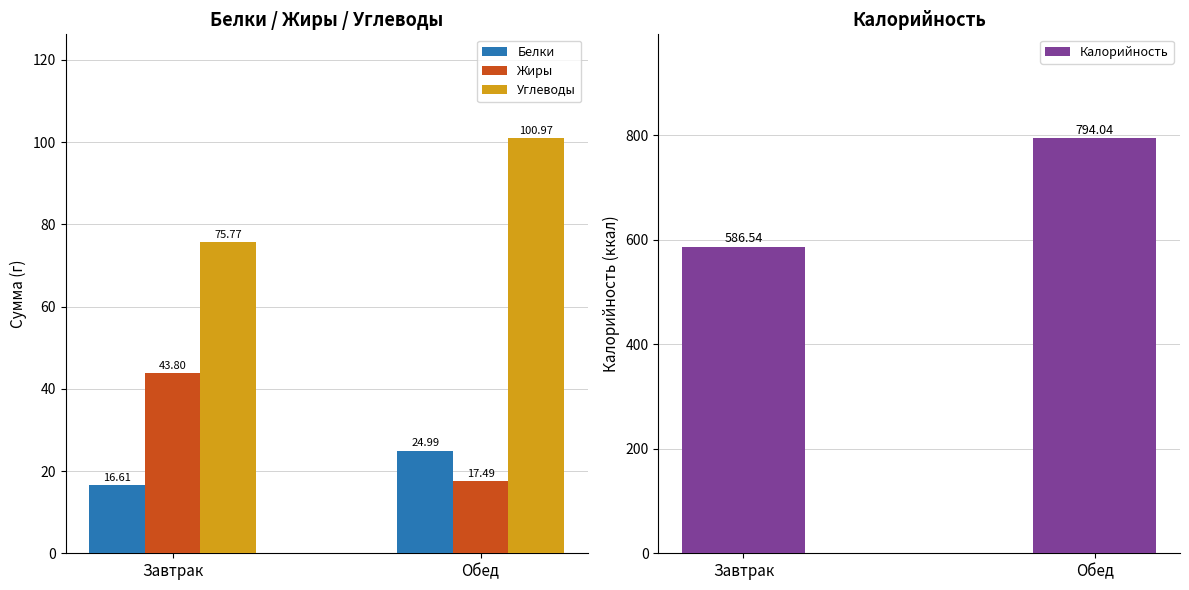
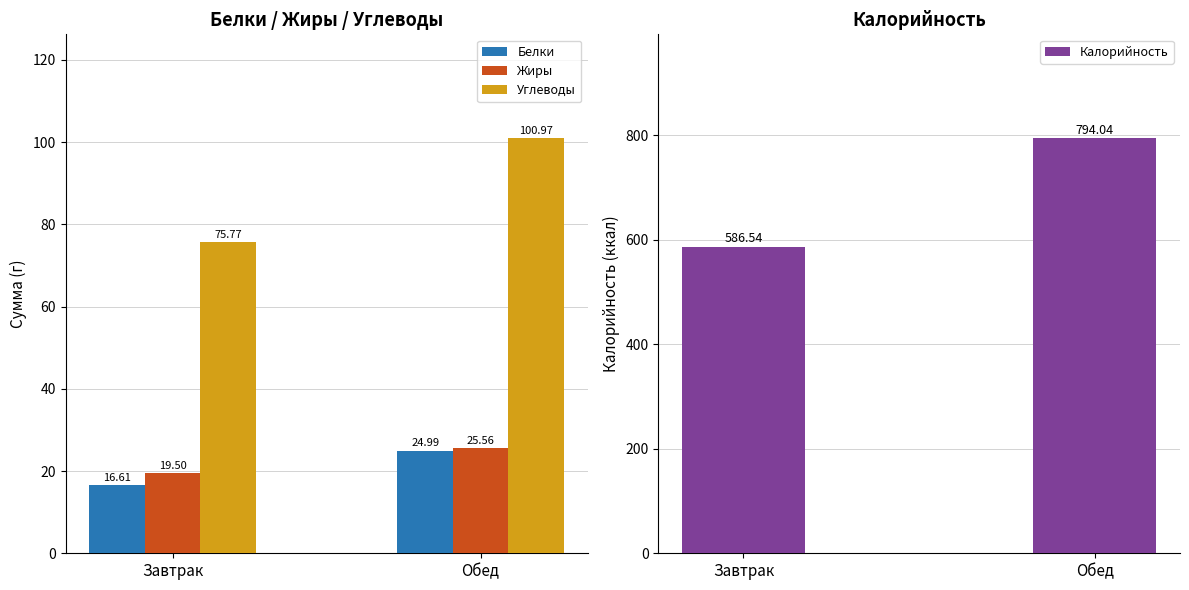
  {
    "Белки / Жиры / Углеводы": {
      "Белки": {
        "Завтрак": 16.61,
        "Обед": 24.99
      },
      "Жиры": {
-       "Завтрак": 43.80,
-       "Обед": 17.49
+       "Завтрак": 19.50,
+       "Обед": 25.56
      },
      "Углеводы": {
        "Завтрак": 75.77,
        "Обед": 100.97
      }
    },
    "Калорийность": {
      "Завтрак": 586.54,
      "Обед": 794.04
    }
  }
